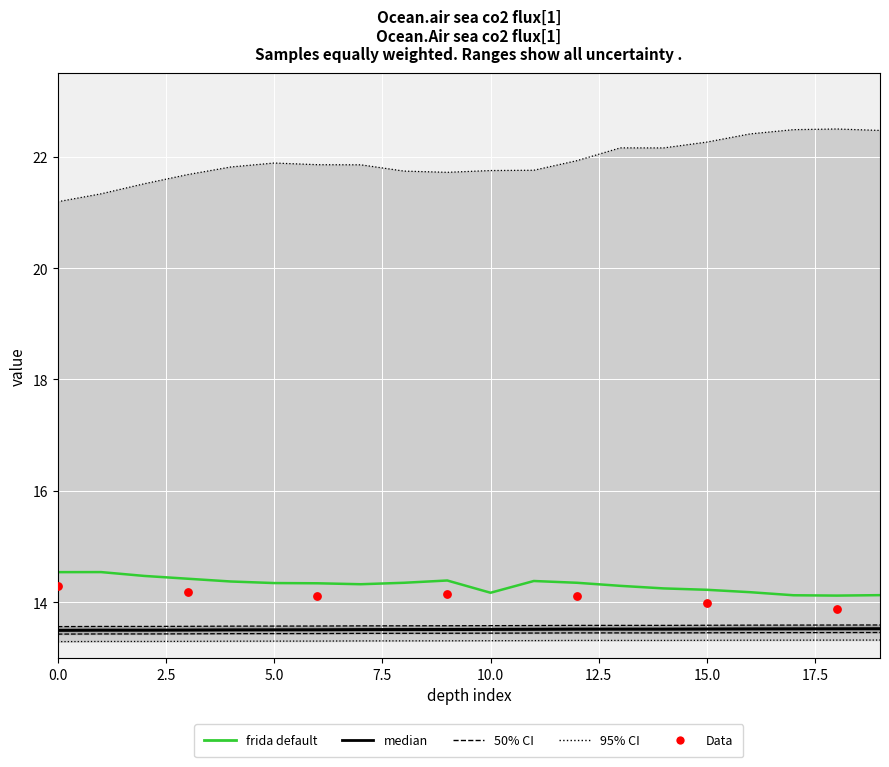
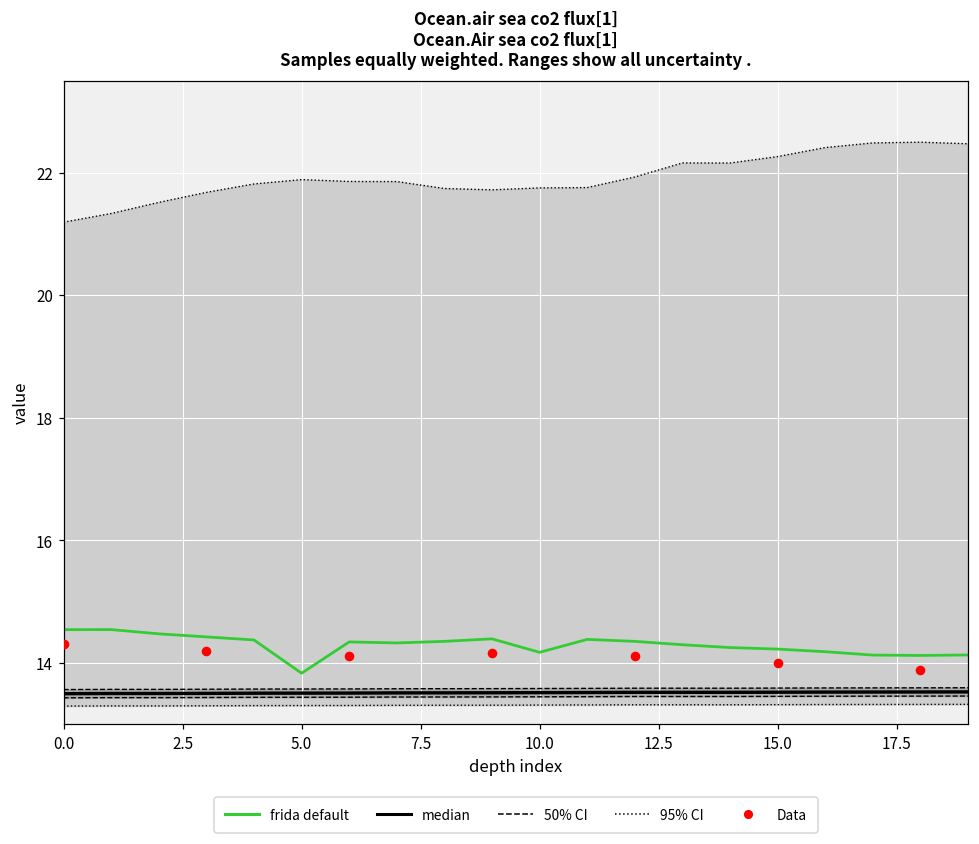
  {
    "frida default": {
      "0.0": 14.5,
-     "5.0": 14.3,
+     "5.0": 13.8,
      "10.0": 14.2,
      "15.0": 14.2
    }
  }
